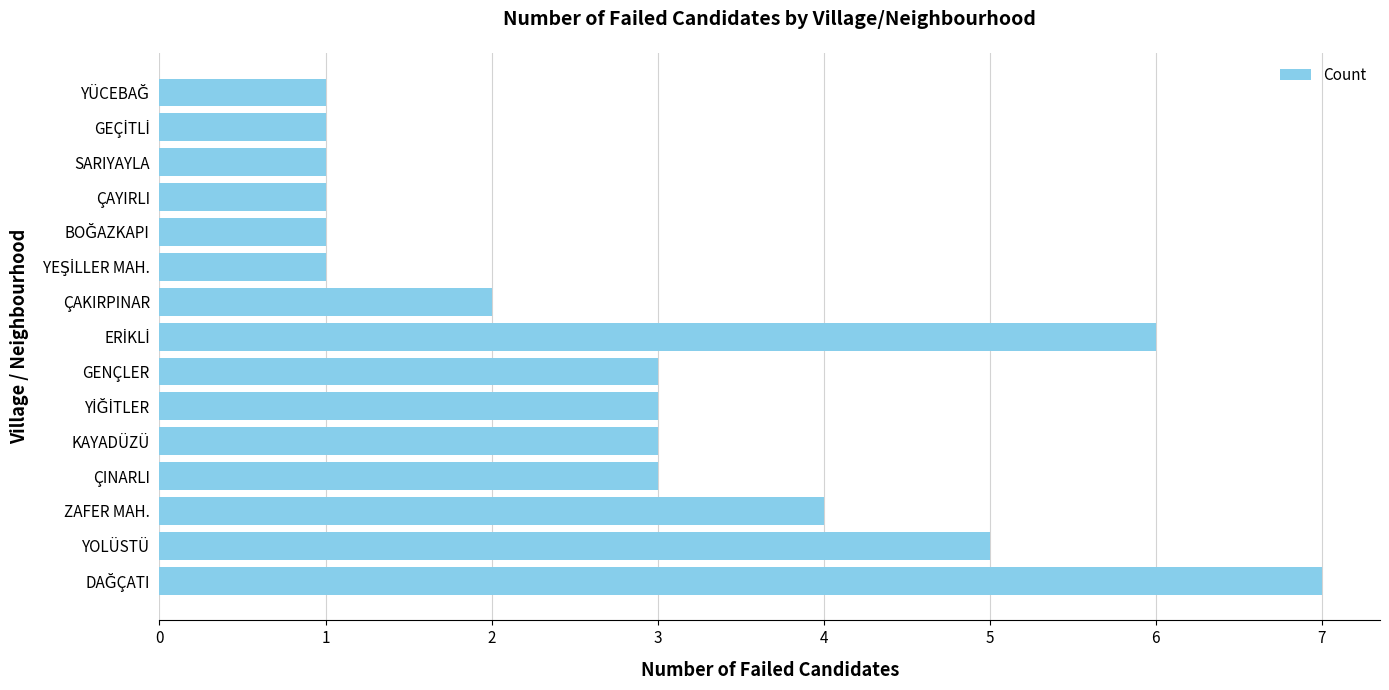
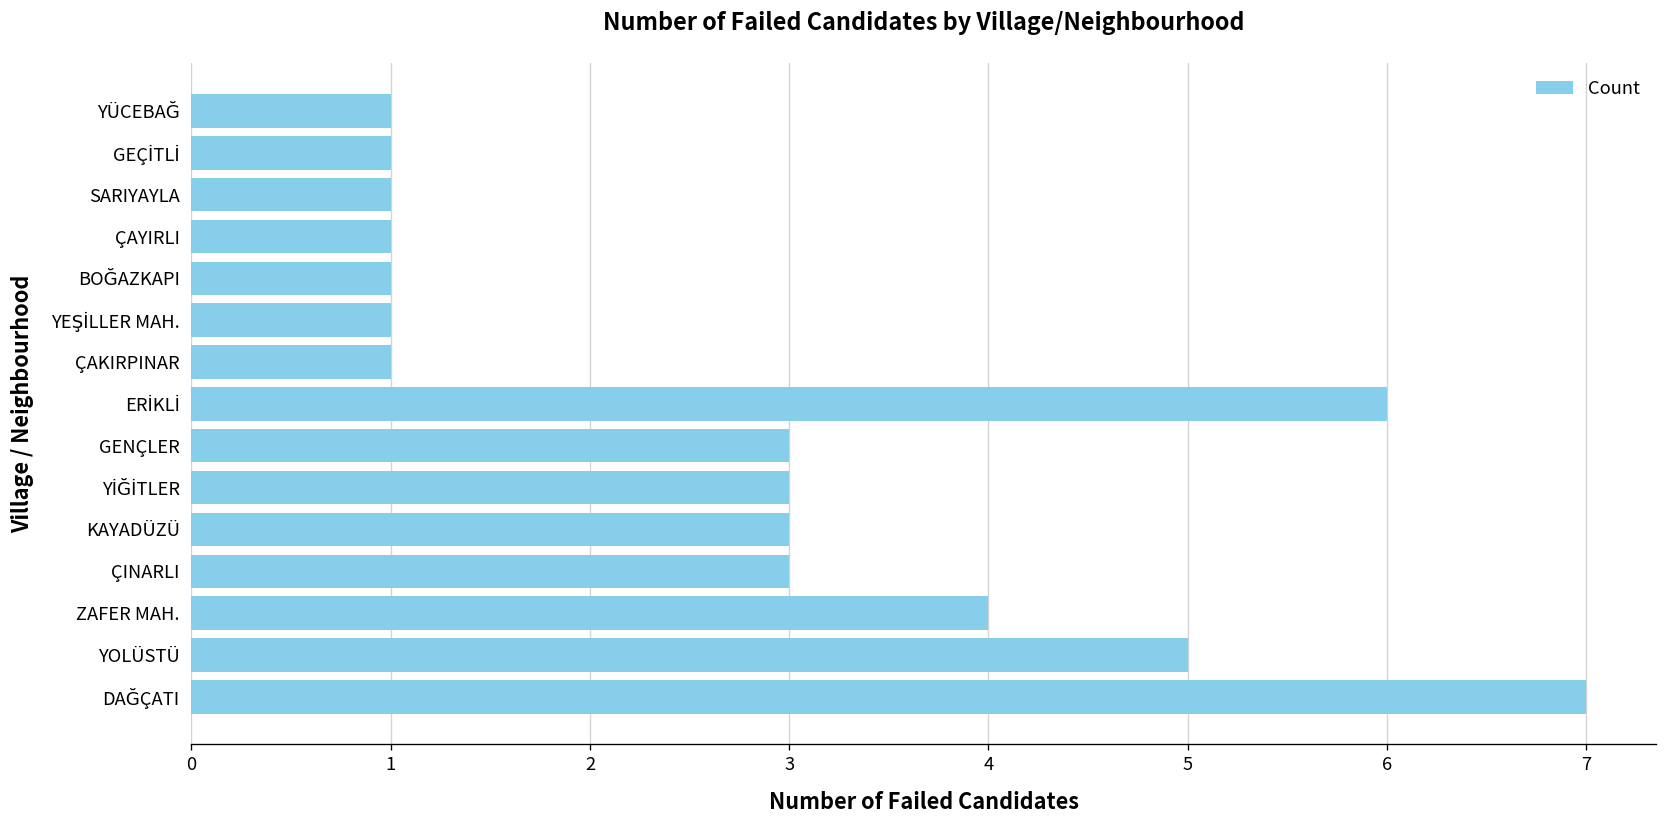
  {
    "YÜCEBAĞ": 1,
    "GEÇİTLİ": 1,
    "SARIYAYLA": 1,
    "ÇAYIRLI": 1,
    "BOĞAZKAPI": 1,
    "YEŞİLLER MAH.": 1,
-   "ÇAKIRPINAR": 2,
+   "ÇAKIRPINAR": 1,
    "ERİKLİ": 6,
    "GENÇLER": 3,
    "YİĞİTLER": 3,
    "KAYADÜZÜ": 3,
    "ÇINARLI": 3,
    "ZAFER MAH.": 4,
    "YOLÜSTÜ": 5,
    "DAĞÇATI": 7
  }
